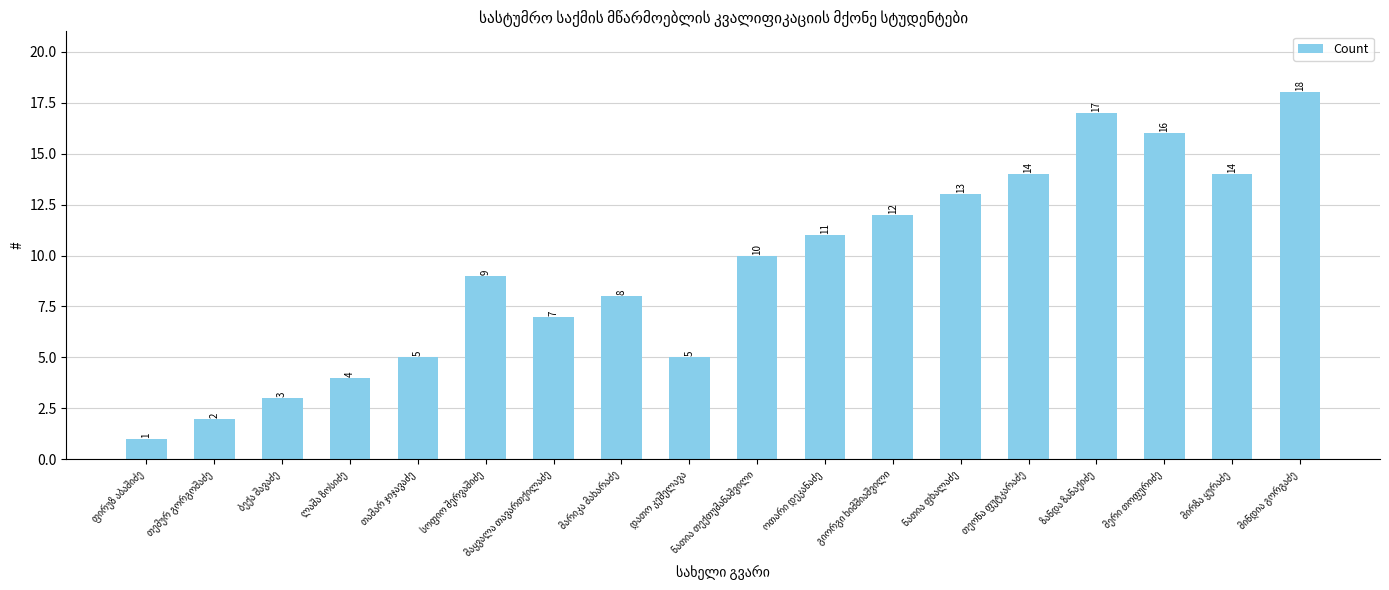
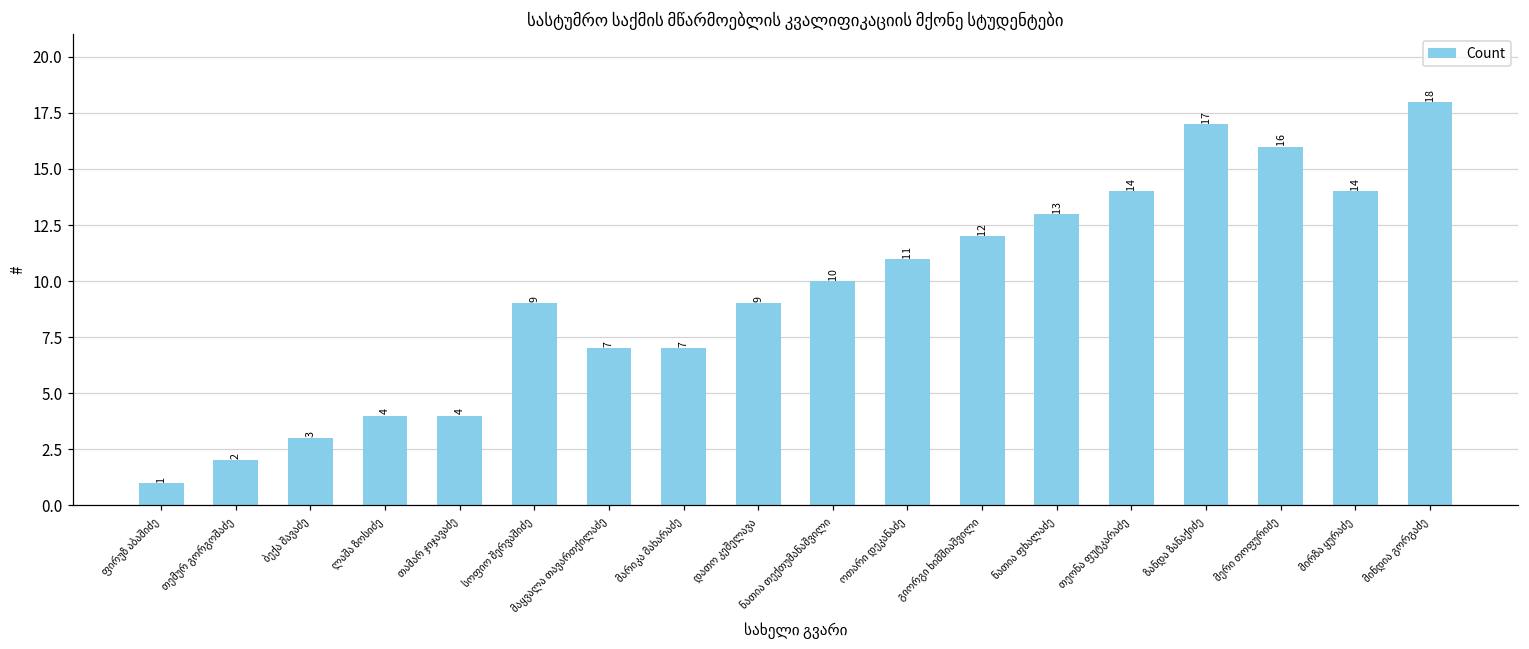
  {
    "ფირუზ აბაშიძე": 1,
    "თემურ გორგოშაძე": 2,
    "ბექა შავაძე": 3,
    "ლაშა ზოსიძე": 4,
-   "თამარ ჯიჯავაძე": 5,
+   "თამარ ჯიჯავაძე": 4,
    "სოფიო შერვაშიძე": 9,
    "მაყვალა თავართქილაძე": 7,
-   "მარიკა მახარაძე": 8,
-   "დათო კეშელავა": 5,
+   "მარიკა მახარაძე": 7,
+   "დათო კეშელავა": 9,
    "ნათია თექთუმანაშვილი": 10,
    "ოთარი დეკანაძე": 11,
    "გიორგი ხიმშიაშვილი": 12,
    "ნათია ფხალაძე": 13,
    "თეონა ფუტკარაძე": 14,
    "ზანდა ზანაქიძე": 17,
    "მერი თოფურიძე": 16,
    "მირზა ყურაძე": 14,
    "მინდია გორგაძე": 18
  }
